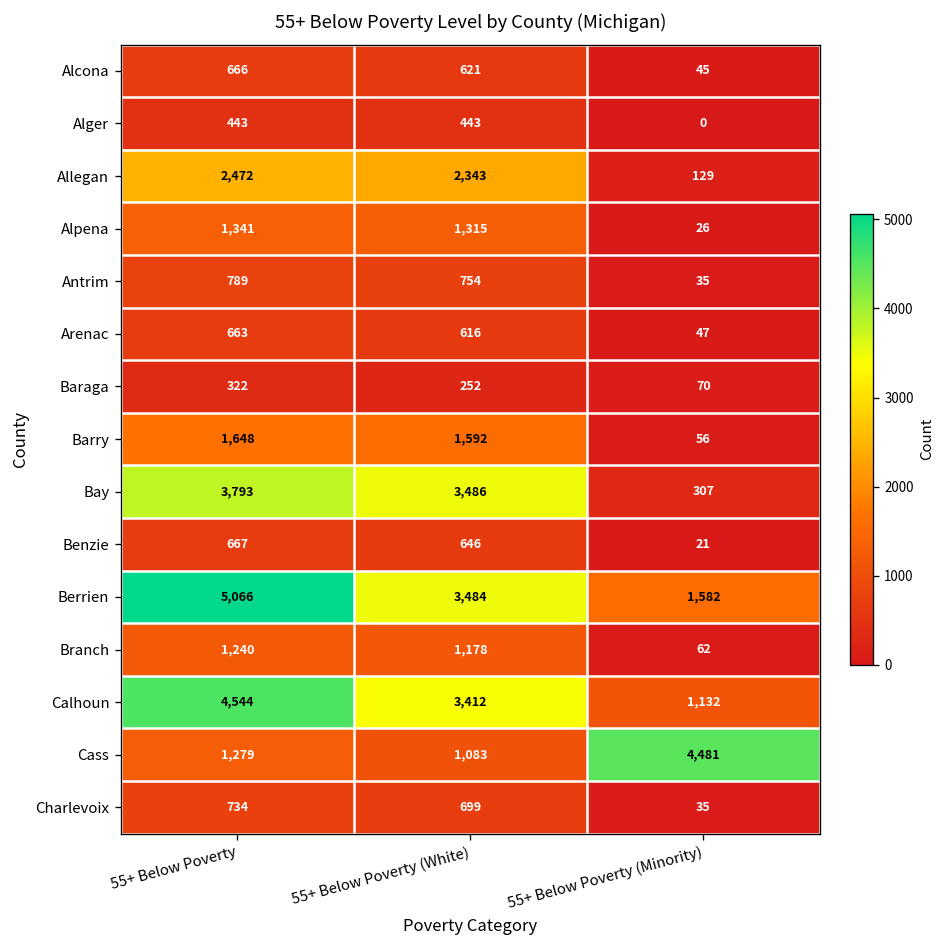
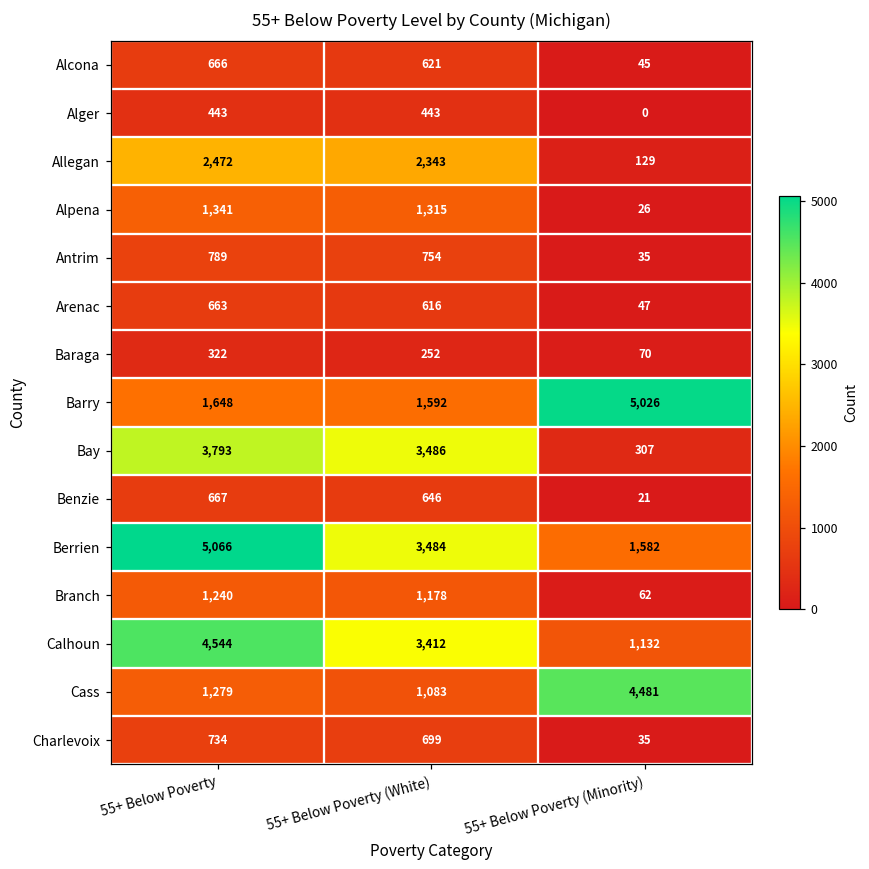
  {
    "Alcona": {
      "55+ Below Poverty": "666",
      "55+ Below Poverty (White)": "621",
      "55+ Below Poverty (Minority)": "45"
    },
    "Alger": {
      "55+ Below Poverty": "443",
      "55+ Below Poverty (White)": "443",
      "55+ Below Poverty (Minority)": "0"
    },
    "Allegan": {
      "55+ Below Poverty": "2,472",
      "55+ Below Poverty (White)": "2,343",
      "55+ Below Poverty (Minority)": "129"
    },
    "Alpena": {
      "55+ Below Poverty": "1,341",
      "55+ Below Poverty (White)": "1,315",
      "55+ Below Poverty (Minority)": "26"
    },
    "Antrim": {
      "55+ Below Poverty": "789",
      "55+ Below Poverty (White)": "754",
      "55+ Below Poverty (Minority)": "35"
    },
    "Arenac": {
      "55+ Below Poverty": "663",
      "55+ Below Poverty (White)": "616",
      "55+ Below Poverty (Minority)": "47"
    },
    "Baraga": {
      "55+ Below Poverty": "322",
      "55+ Below Poverty (White)": "252",
      "55+ Below Poverty (Minority)": "70"
    },
    "Barry": {
      "55+ Below Poverty": "1,648",
      "55+ Below Poverty (White)": "1,592",
-     "55+ Below Poverty (Minority)": "56"
+     "55+ Below Poverty (Minority)": "5,026"
    },
    "Bay": {
      "55+ Below Poverty": "3,793",
      "55+ Below Poverty (White)": "3,486",
      "55+ Below Poverty (Minority)": "307"
    },
    "Benzie": {
      "55+ Below Poverty": "667",
      "55+ Below Poverty (White)": "646",
      "55+ Below Poverty (Minority)": "21"
    },
    "Berrien": {
      "55+ Below Poverty": "5,066",
      "55+ Below Poverty (White)": "3,484",
      "55+ Below Poverty (Minority)": "1,582"
    },
    "Branch": {
      "55+ Below Poverty": "1,240",
      "55+ Below Poverty (White)": "1,178",
      "55+ Below Poverty (Minority)": "62"
    },
    "Calhoun": {
      "55+ Below Poverty": "4,544",
      "55+ Below Poverty (White)": "3,412",
      "55+ Below Poverty (Minority)": "1,132"
    },
    "Cass": {
      "55+ Below Poverty": "1,279",
      "55+ Below Poverty (White)": "1,083",
      "55+ Below Poverty (Minority)": "4,481"
    },
    "Charlevoix": {
      "55+ Below Poverty": "734",
      "55+ Below Poverty (White)": "699",
      "55+ Below Poverty (Minority)": "35"
    }
  }
